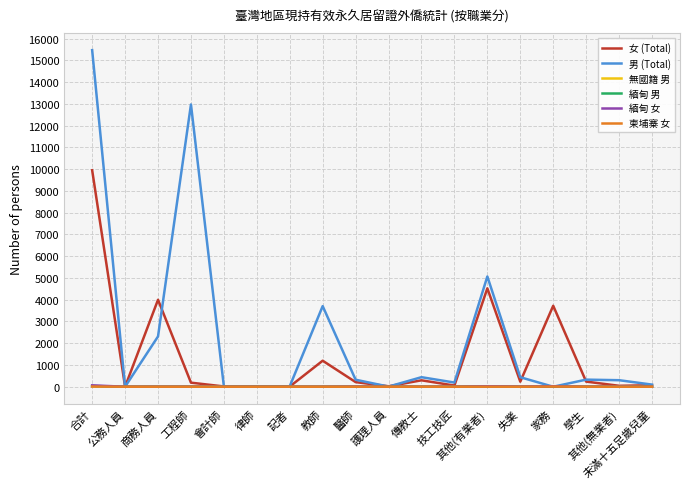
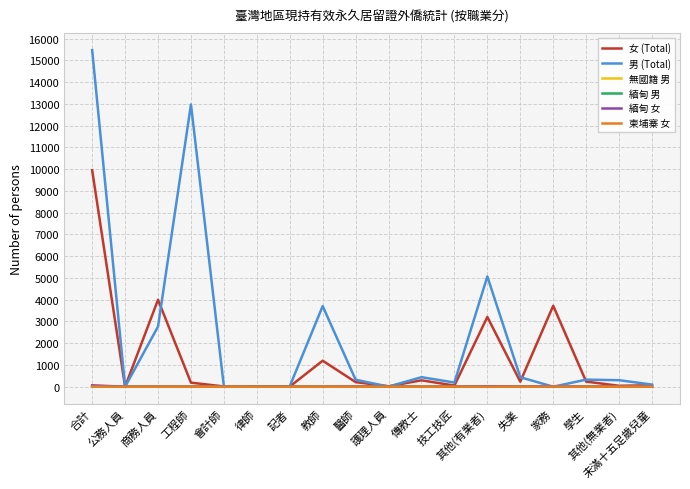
  {
    "女 (Total)": {
      "合計": 10000,
      "商務人員": 4000,
      "工程師": 200,
      "教師": 1200,
      "傳教士": 300,
-     "其他(有業者)": 4500,
+     "其他(有業者)": 3200,
      "失業": 200,
      "家務": 3700
    },
    "男 (Total)": {
      "合計": 15500,
-     "商務人員": 2300,
+     "商務人員": 2800,
      "工程師": 13000,
      "教師": 3700,
      "傳教士": 400,
      "技工技匠": 200,
      "其他(有業者)": 5100,
      "失業": 400,
      "其他(無業者)": 300
    }
  }
